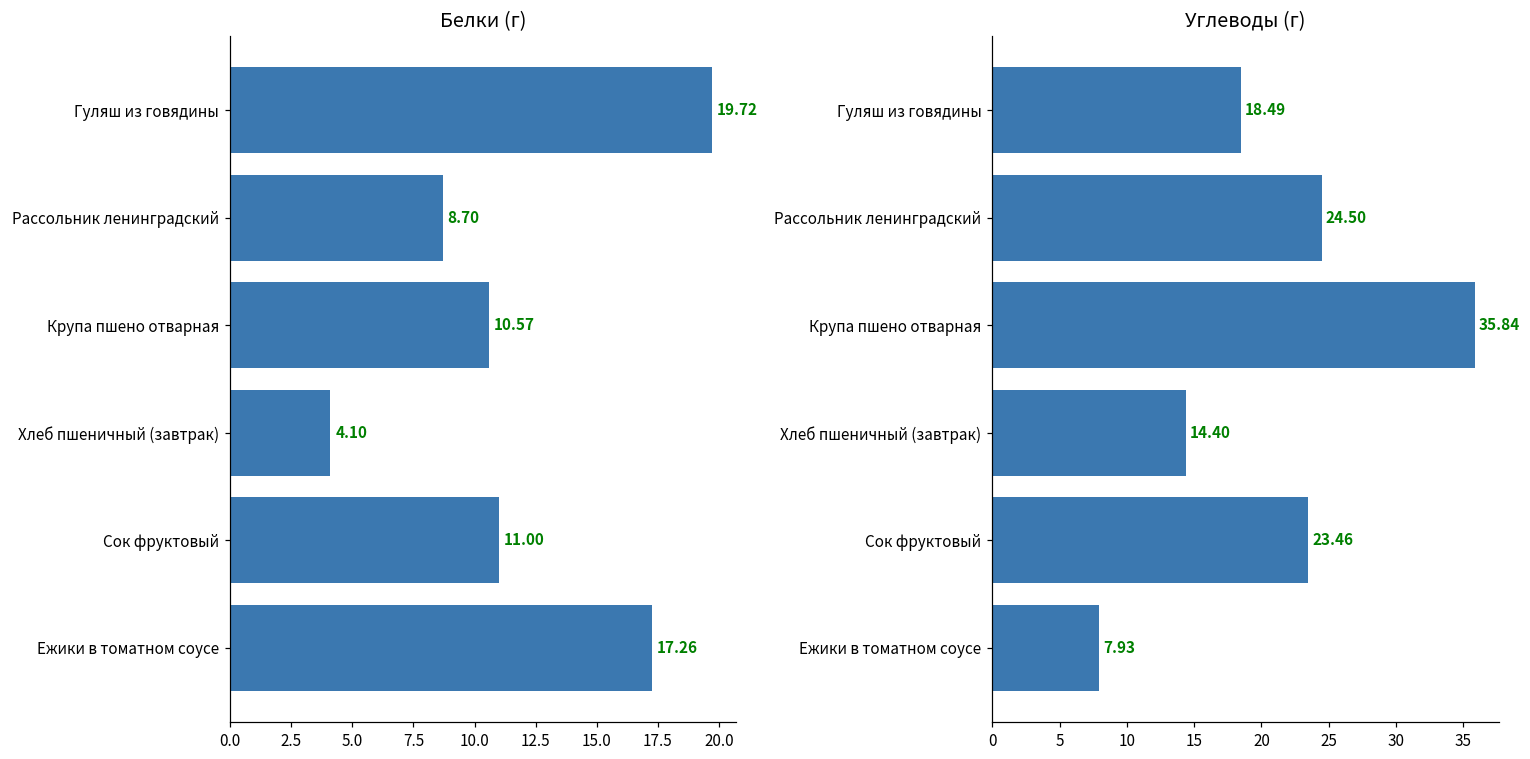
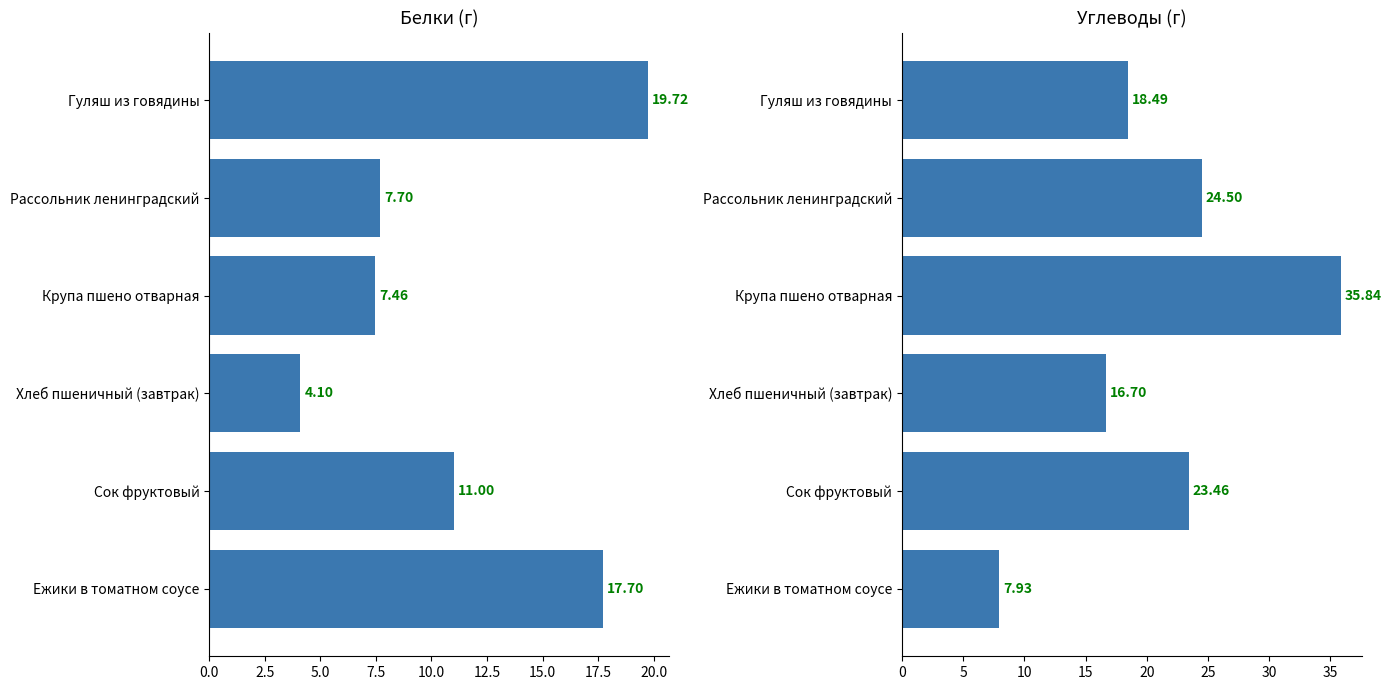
  {
    "Белки (г)": {
      "Гуляш из говядины": 19.72,
-     "Рассольник ленинградский": 8.70,
-     "Крупа пшено отварная": 10.57,
+     "Рассольник ленинградский": 7.70,
+     "Крупа пшено отварная": 7.46,
      "Хлеб пшеничный (завтрак)": 4.10,
      "Сок фруктовый": 11.00,
-     "Ежики в томатном соусе": 17.26
+     "Ежики в томатном соусе": 17.70
    },
    "Углеводы (г)": {
      "Гуляш из говядины": 18.49,
      "Рассольник ленинградский": 24.50,
      "Крупа пшено отварная": 35.84,
-     "Хлеб пшеничный (завтрак)": 14.40,
+     "Хлеб пшеничный (завтрак)": 16.70,
      "Сок фруктовый": 23.46,
      "Ежики в томатном соусе": 7.93
    }
  }
